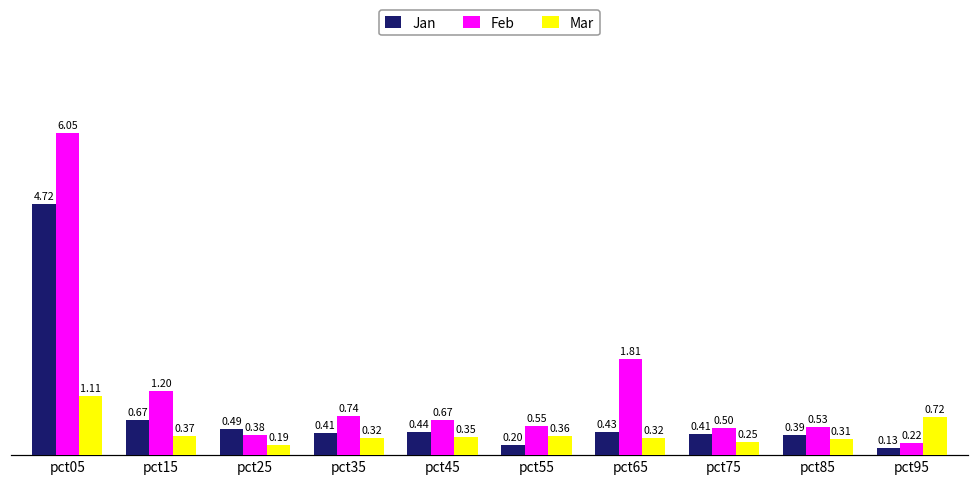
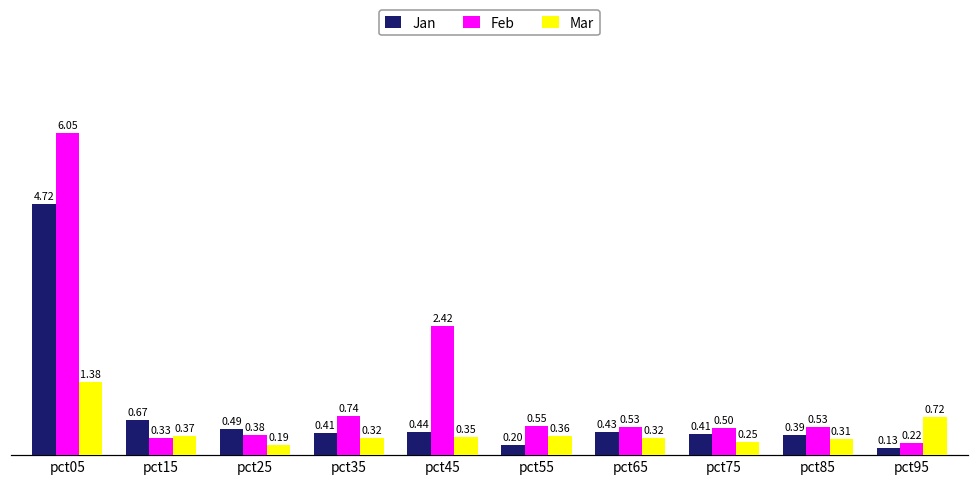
  {
    "Jan": {
      "pct05": 4.72,
      "pct15": 0.67,
      "pct25": 0.49,
      "pct35": 0.41,
      "pct45": 0.44,
      "pct55": 0.20,
      "pct65": 0.43,
      "pct75": 0.41,
      "pct85": 0.39,
      "pct95": 0.13
    },
    "Feb": {
      "pct05": 6.05,
-     "pct15": 1.20,
+     "pct15": 0.33,
      "pct25": 0.38,
      "pct35": 0.74,
-     "pct45": 0.67,
+     "pct45": 2.42,
      "pct55": 0.55,
-     "pct65": 1.81,
+     "pct65": 0.53,
      "pct75": 0.50,
      "pct85": 0.53,
      "pct95": 0.22
    },
    "Mar": {
-     "pct05": 1.11,
+     "pct05": 1.38,
      "pct15": 0.37,
      "pct25": 0.19,
      "pct35": 0.32,
      "pct45": 0.35,
      "pct55": 0.36,
      "pct65": 0.32,
      "pct75": 0.25,
      "pct85": 0.31,
      "pct95": 0.72
    }
  }
